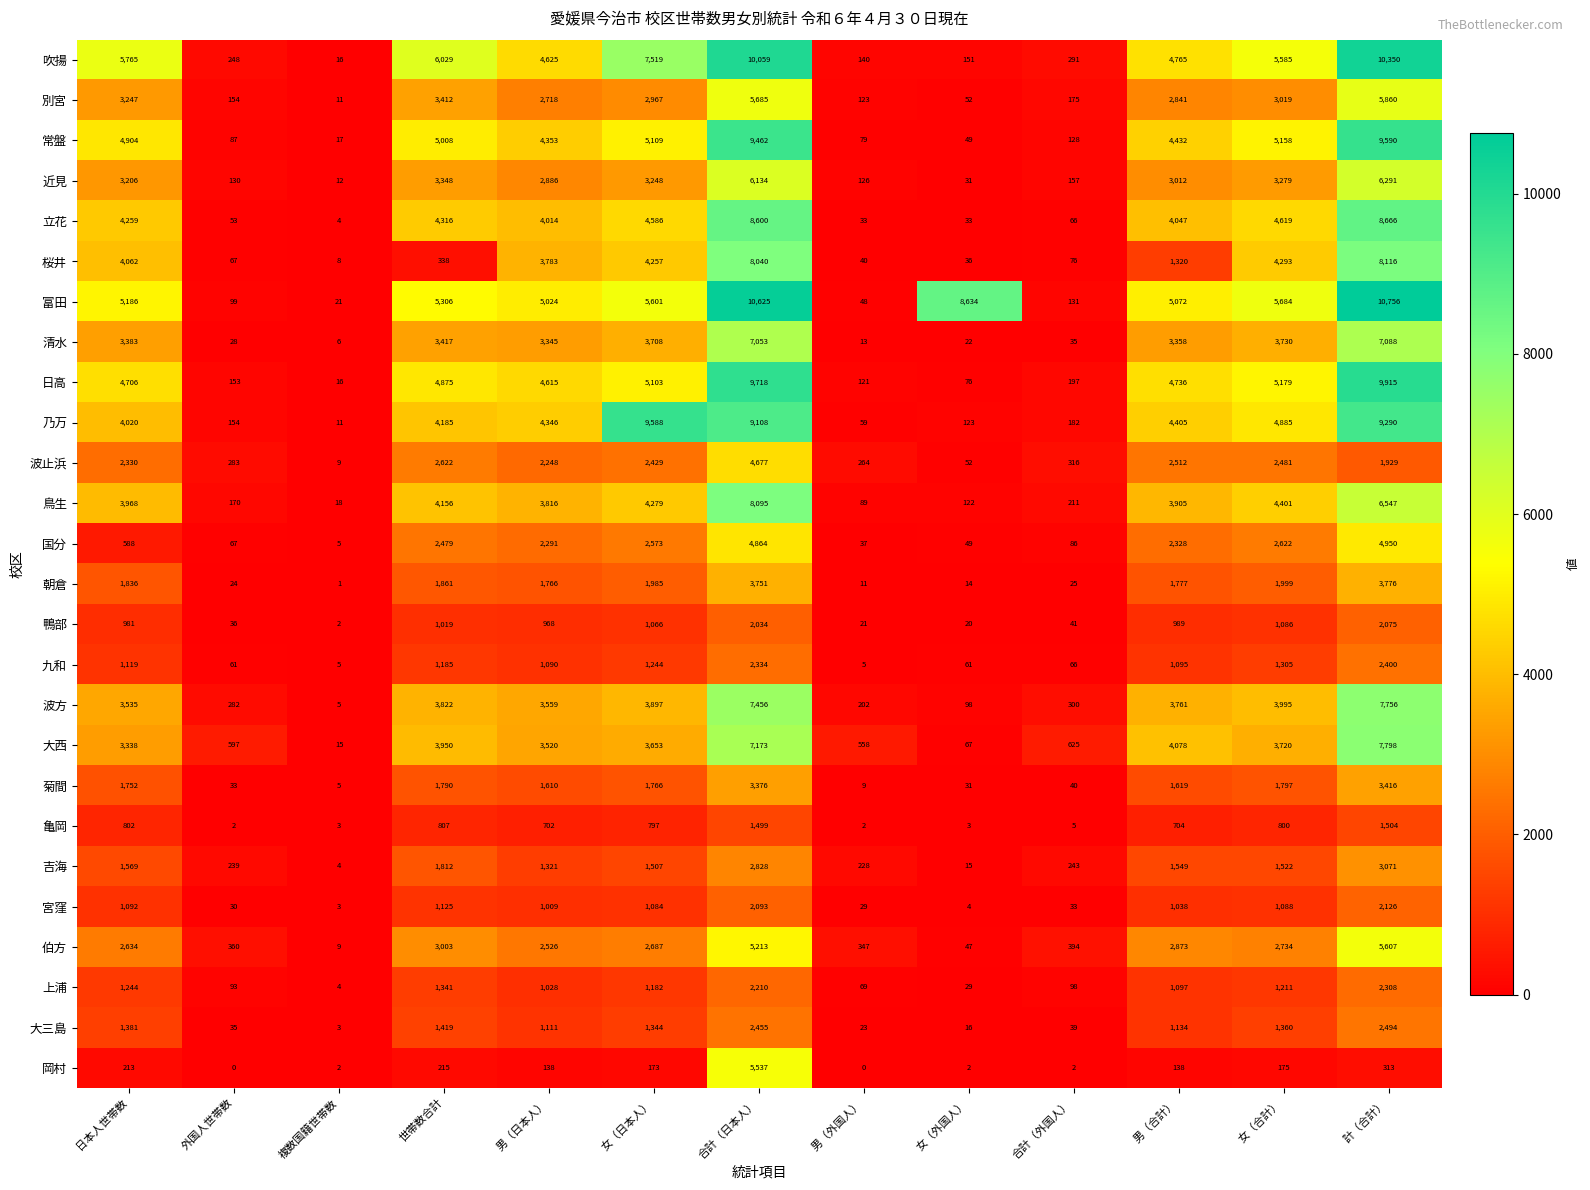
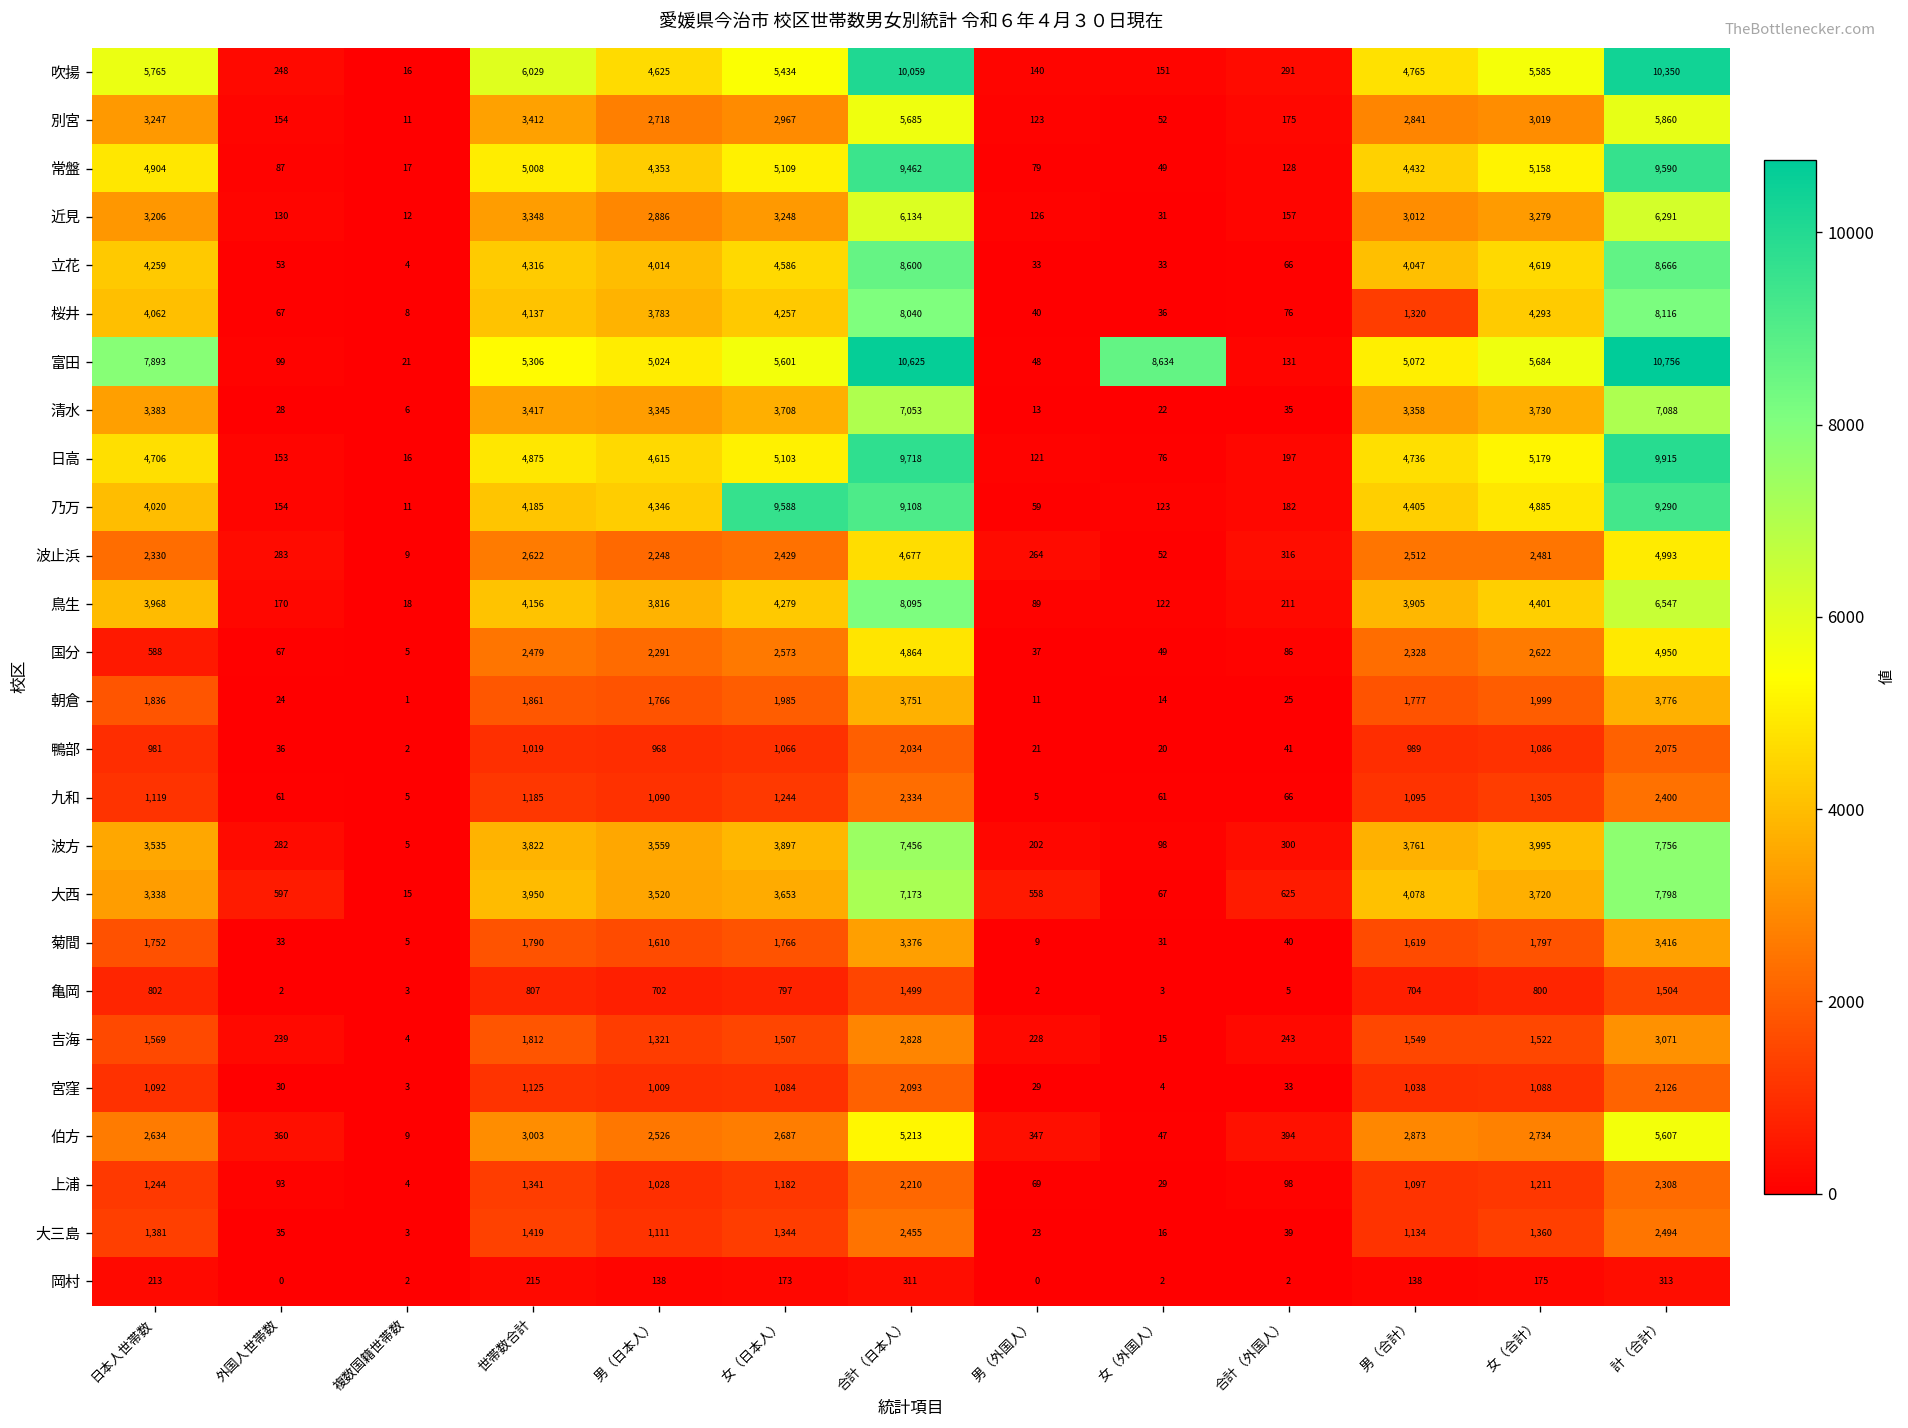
  {
    "吹揚": {
      "日本人世帯数": "5,765",
      "外国人世帯数": "248",
      "複数国籍世帯数": "16",
      "世帯数合計": "6,029",
      "男（日本人）": "4,625",
-     "女（日本人）": "7,519",
+     "女（日本人）": "5,434",
      "合計（日本人）": "10,059",
      "男（外国人）": "140",
      "女（外国人）": "151",
      "合計（外国人）": "291",
      "男（合計）": "4,765",
      "女（合計）": "5,585",
      "計（合計）": "10,350"
    },
    "桜井": {
      "日本人世帯数": "4,062",
      "外国人世帯数": "67",
      "複数国籍世帯数": "8",
-     "世帯数合計": "338",
+     "世帯数合計": "4,137",
      "男（日本人）": "3,783",
      "女（日本人）": "4,257",
      "合計（日本人）": "8,040",
      "男（外国人）": "40",
      "女（外国人）": "36",
      "合計（外国人）": "76",
      "男（合計）": "1,320",
      "女（合計）": "4,293",
      "計（合計）": "8,116"
    },
    "富田": {
-     "日本人世帯数": "5,186",
+     "日本人世帯数": "7,893",
      "外国人世帯数": "99",
      "複数国籍世帯数": "21",
      "世帯数合計": "5,306",
      "男（日本人）": "5,024",
      "女（日本人）": "5,601",
      "合計（日本人）": "10,625",
      "男（外国人）": "48",
      "女（外国人）": "8,634",
      "合計（外国人）": "131",
      "男（合計）": "5,072",
      "女（合計）": "5,684",
      "計（合計）": "10,756"
    },
    "波止浜": {
      "日本人世帯数": "2,330",
      "外国人世帯数": "283",
      "複数国籍世帯数": "9",
      "世帯数合計": "2,622",
      "男（日本人）": "2,248",
      "女（日本人）": "2,429",
      "合計（日本人）": "4,677",
      "男（外国人）": "264",
      "女（外国人）": "52",
      "合計（外国人）": "316",
      "男（合計）": "2,512",
      "女（合計）": "2,481",
-     "計（合計）": "1,929"
+     "計（合計）": "4,993"
    },
    "岡村": {
      "日本人世帯数": "213",
      "外国人世帯数": "0",
      "複数国籍世帯数": "2",
      "世帯数合計": "215",
      "男（日本人）": "138",
      "女（日本人）": "173",
-     "合計（日本人）": "5,537",
+     "合計（日本人）": "311",
      "男（外国人）": "0",
      "女（外国人）": "2",
      "合計（外国人）": "2",
      "男（合計）": "138",
      "女（合計）": "175",
      "計（合計）": "313"
    }
  }
